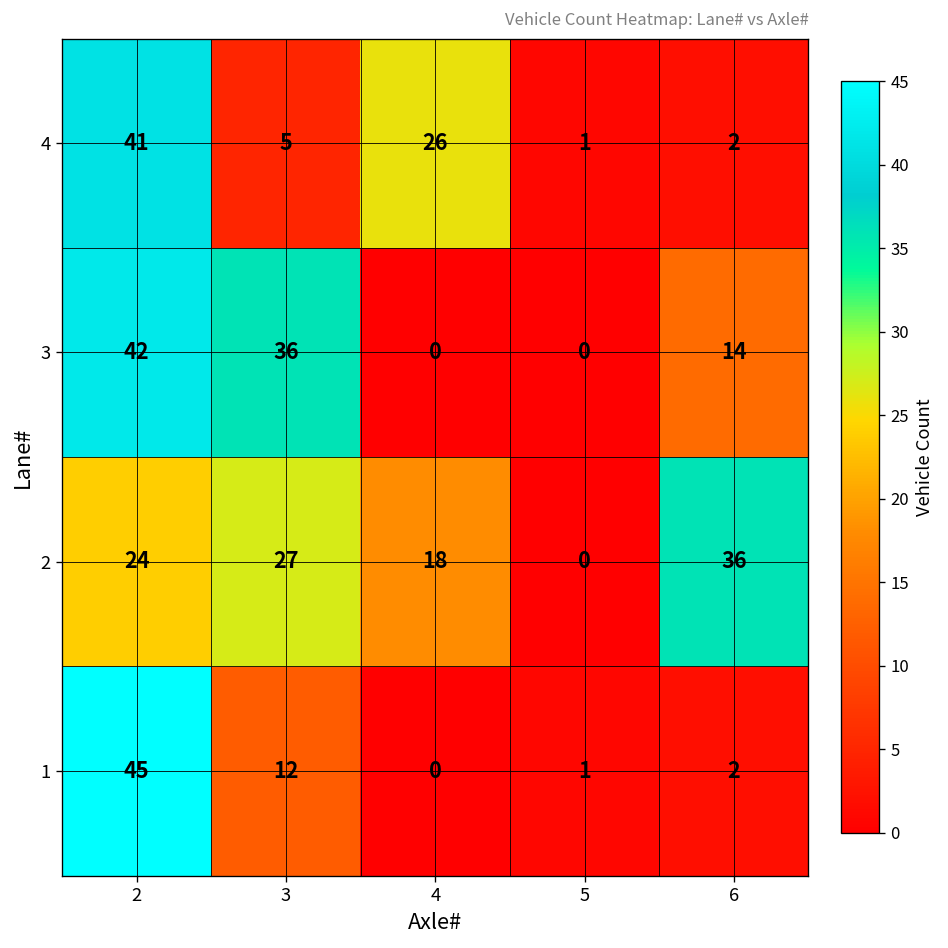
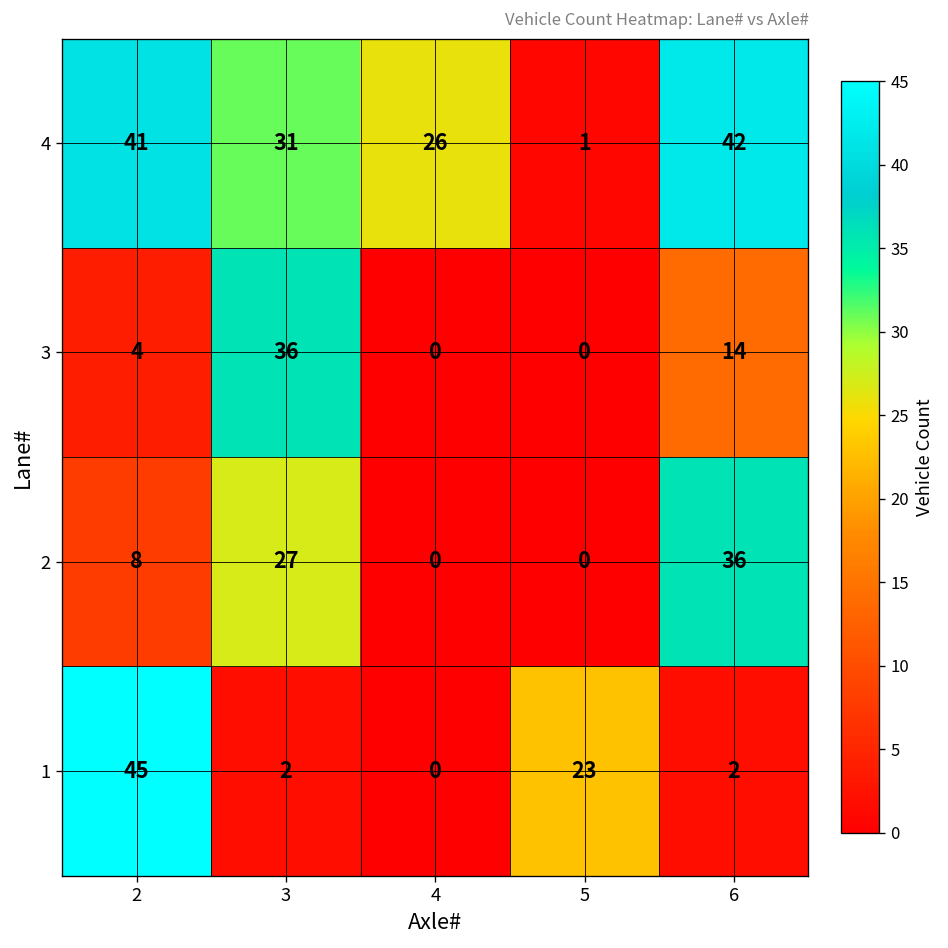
  {
    "4": {
      "2": 41,
-     "3": 5,
+     "3": 31,
      "4": 26,
      "5": 1,
-     "6": 2
+     "6": 42
    },
    "3": {
-     "2": 42,
+     "2": 4,
      "3": 36,
      "4": 0,
      "5": 0,
      "6": 14
    },
    "2": {
-     "2": 24,
+     "2": 8,
      "3": 27,
-     "4": 18,
+     "4": 0,
      "5": 0,
      "6": 36
    },
    "1": {
      "2": 45,
-     "3": 12,
+     "3": 2,
      "4": 0,
-     "5": 1,
+     "5": 23,
      "6": 2
    }
  }
